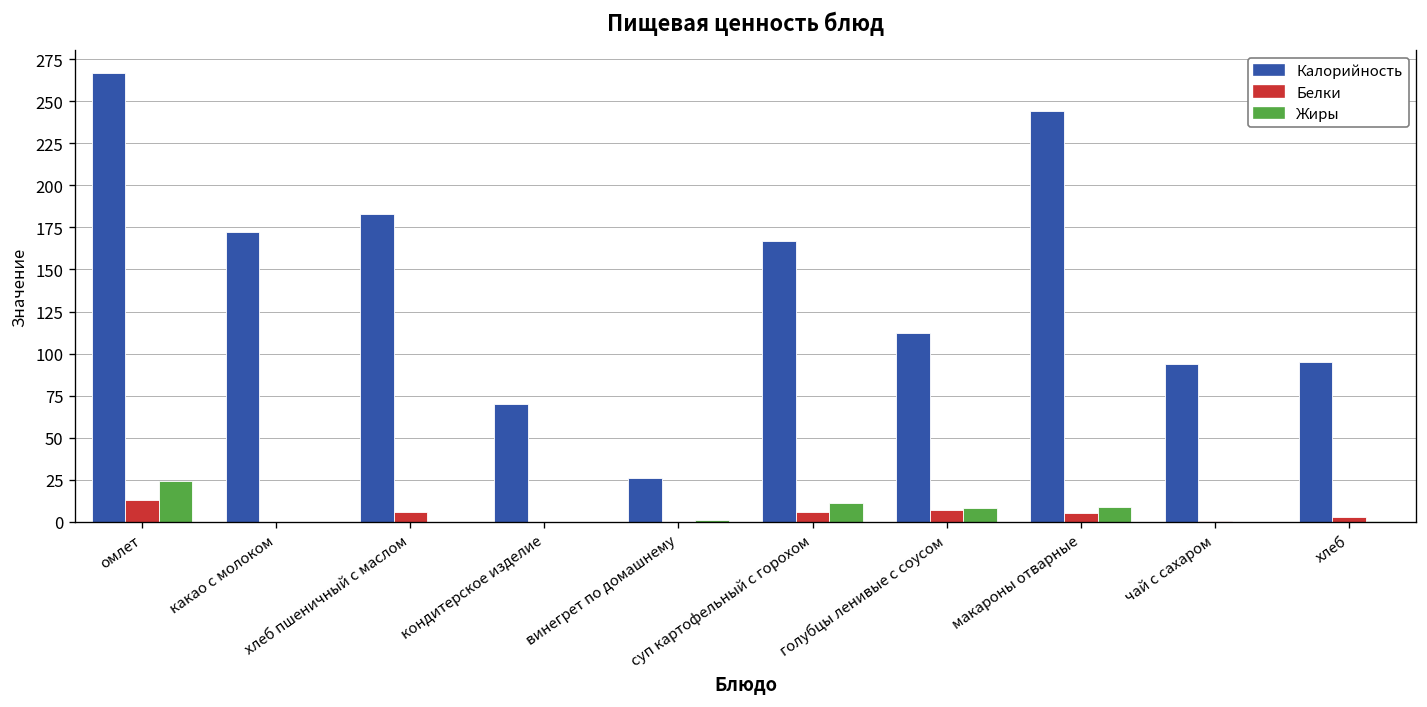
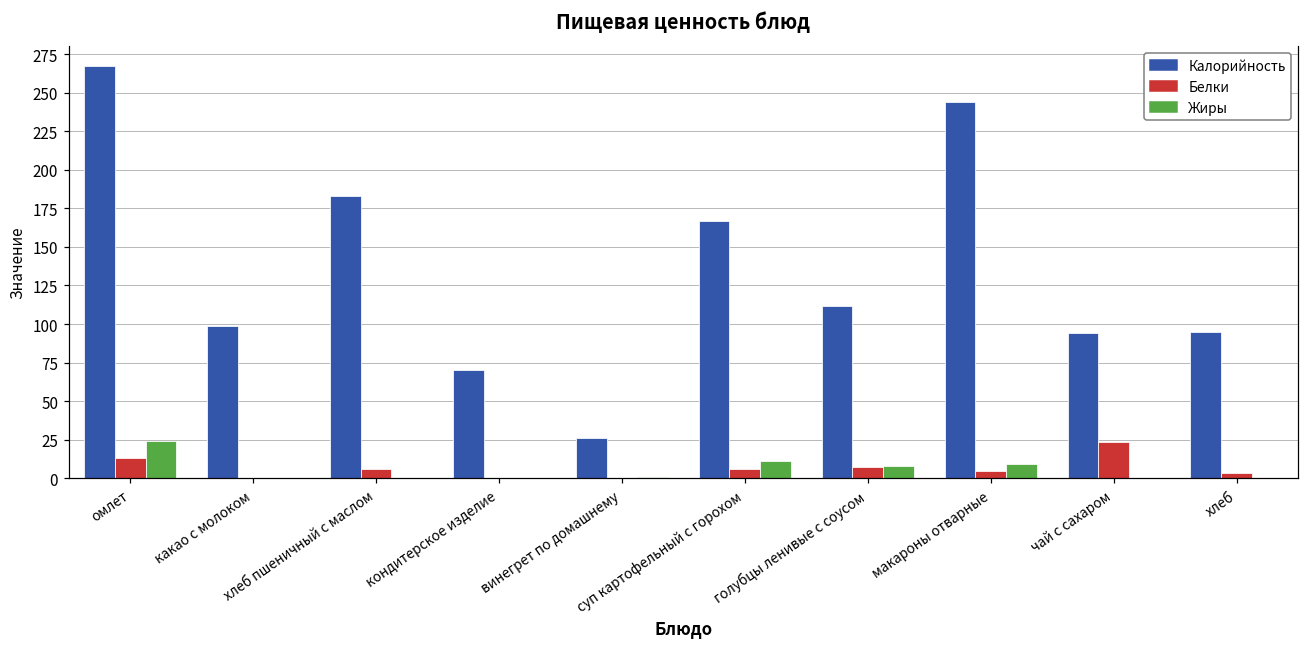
  {
    "Калорийность": {
      "омлет": 267,
-     "какао с молоком": 172,
+     "какао с молоком": 99,
      "хлеб пшеничный с маслом": 183,
      "кондитерское изделие": 70,
      "винегрет по домашнему": 26,
      "суп картофельный с горохом": 167,
      "голубцы ленивые с соусом": 112,
      "макароны отварные": 244,
      "чай с сахаром": 94,
      "хлеб": 95
    },
    "Белки": {
      "омлет": 13,
      "какао с молоком": 0,
      "хлеб пшеничный с маслом": 6,
      "кондитерское изделие": 0,
      "винегрет по домашнему": 0,
      "суп картофельный с горохом": 6,
      "голубцы ленивые с соусом": 7,
      "макароны отварные": 5,
-     "чай с сахаром": 0,
+     "чай с сахаром": 24,
      "хлеб": 3
    },
    "Жиры": {
      "омлет": 24,
      "какао с молоком": 0,
      "хлеб пшеничный с маслом": 0,
      "кондитерское изделие": 0,
      "суп картофельный с горохом": 11,
      "голубцы ленивые с соусом": 8,
      "макароны отварные": 9,
      "чай с сахаром": 0
    }
  }
